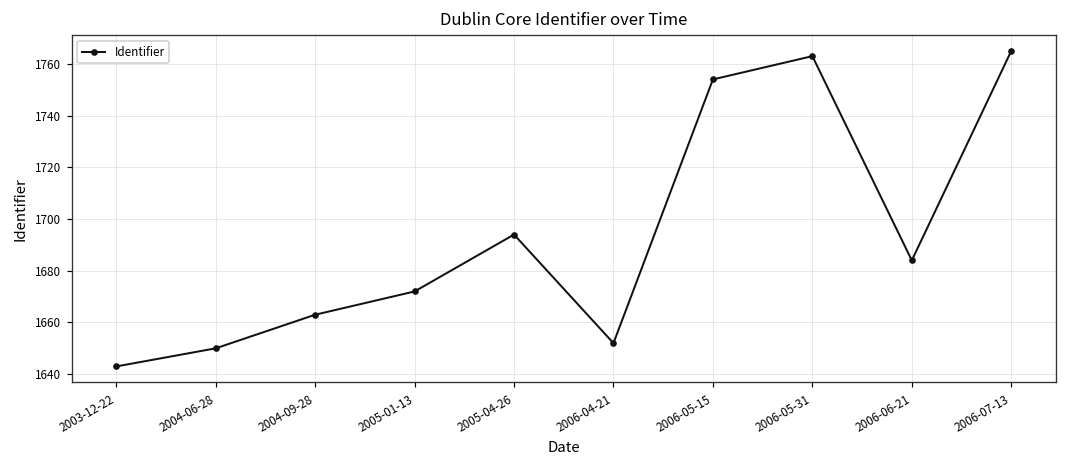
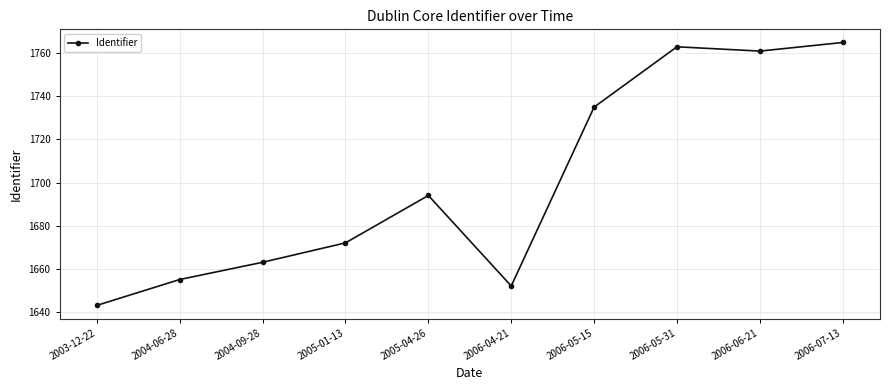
  {
    "2003-12-22": 1643,
-   "2004-06-28": 1650,
+   "2004-06-28": 1655,
    "2004-09-28": 1663,
    "2005-01-13": 1672,
    "2005-04-26": 1694,
    "2006-04-21": 1652,
-   "2006-05-15": 1754,
+   "2006-05-15": 1735,
    "2006-05-31": 1763,
-   "2006-06-21": 1684,
+   "2006-06-21": 1761,
    "2006-07-13": 1765
  }
